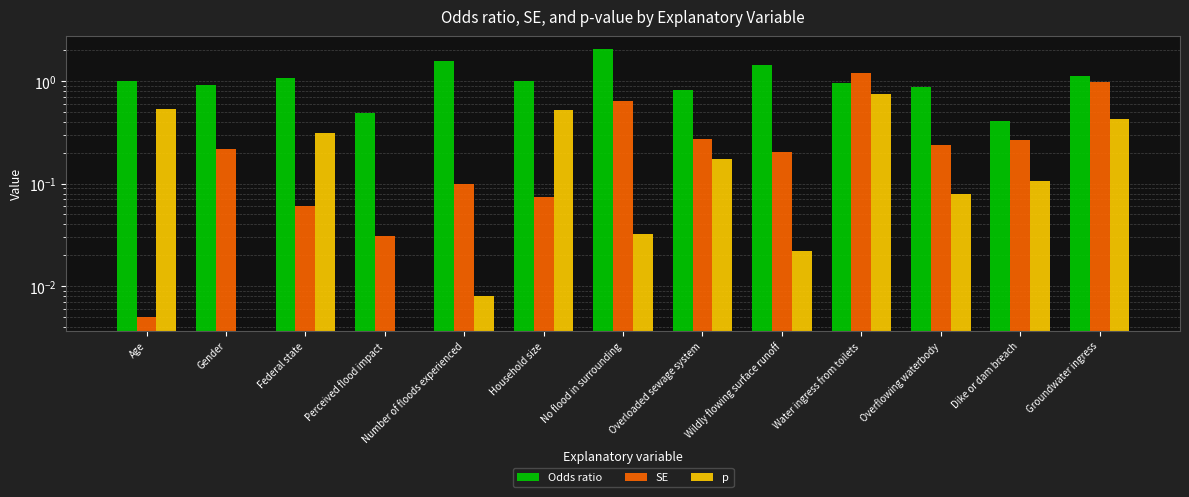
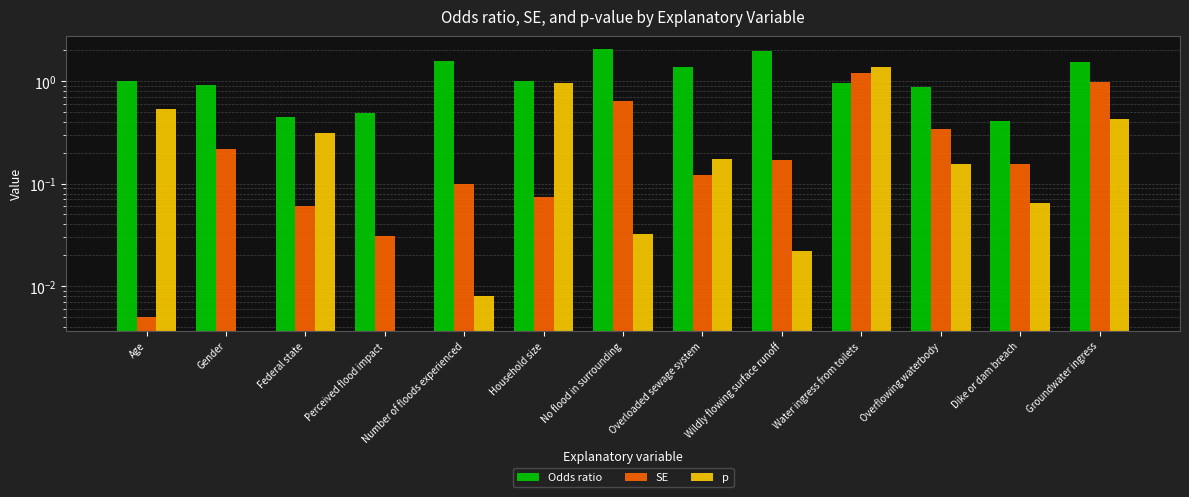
  {
    "Odds ratio": {
      "Age": 1.0,
      "Gender": 0.9,
-     "Federal state": 1.1,
+     "Federal state": 0.4,
      "Perceived flood impact": 0.5,
      "Number of floods experienced": 1.6,
      "Household size": 1.0,
      "No flood in surrounding": 2.0,
-     "Overloaded sewage system": 0.8,
-     "Wildly flowing surface runoff": 1.4,
+     "Overloaded sewage system": 1.4,
+     "Wildly flowing surface runoff": 2.0,
      "Water ingress from toilets": 0.9,
      "Overflowing waterbody": 0.9,
      "Dike or dam breach": 0.4,
-     "Groundwater ingress": 1.1
+     "Groundwater ingress": 1.5
    },
    "SE": {
      "Age": 0.005,
      "Gender": 0.22,
      "Federal state": 0.06,
      "Perceived flood impact": 0.03,
      "Number of floods experienced": 0.10,
      "Household size": 0.07,
      "No flood in surrounding": 0.6,
-     "Overloaded sewage system": 0.27,
-     "Wildly flowing surface runoff": 0.20,
+     "Overloaded sewage system": 0.12,
+     "Wildly flowing surface runoff": 0.17,
      "Water ingress from toilets": 1.2,
-     "Overflowing waterbody": 0.24,
-     "Dike or dam breach": 0.26,
+     "Overflowing waterbody": 0.34,
+     "Dike or dam breach": 0.16,
      "Groundwater ingress": 1.0
    },
    "p": {
      "Age": 0.5,
      "Federal state": 0.31,
      "Number of floods experienced": 0.008,
-     "Household size": 0.5,
+     "Household size": 1.0,
      "No flood in surrounding": 0.032,
      "Overloaded sewage system": 0.18,
      "Wildly flowing surface runoff": 0.022,
-     "Water ingress from toilets": 0.8,
-     "Overflowing waterbody": 0.08,
-     "Dike or dam breach": 0.11,
+     "Water ingress from toilets": 1.4,
+     "Overflowing waterbody": 0.16,
+     "Dike or dam breach": 0.07,
      "Groundwater ingress": 0.43
    }
  }
